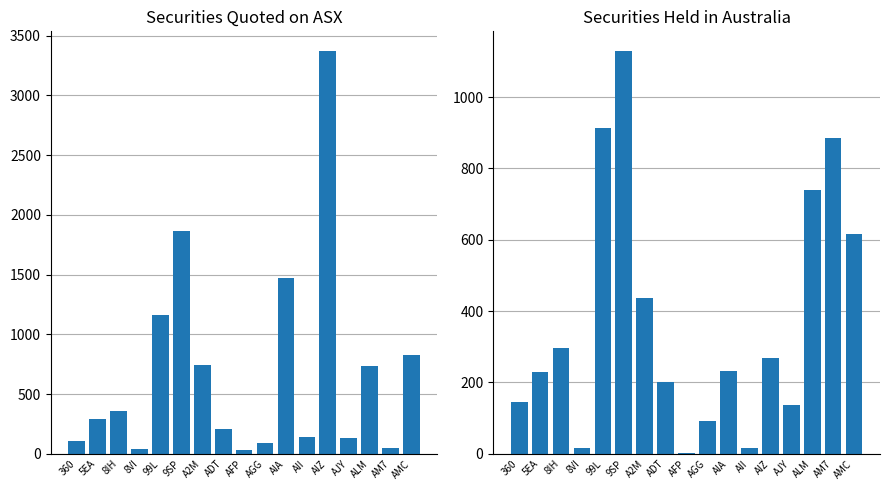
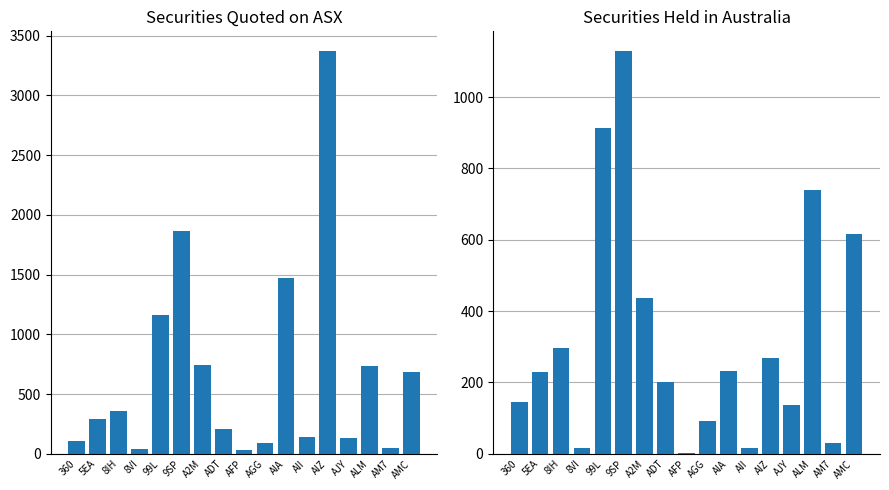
  {
    "Securities Quoted on ASX": {
      "360": 110,
      "5EA": 290,
      "8IH": 360,
      "8VI": 40,
      "99L": 1160,
      "9SP": 1870,
      "A2M": 740,
      "ADT": 210,
      "AFP": 40,
      "AGG": 90,
      "AIA": 1470,
      "AII": 140,
      "AIZ": 3370,
      "AJY": 140,
      "ALM": 740,
      "AM7": 50,
-     "AMC": 830
+     "AMC": 690
    },
    "Securities Held in Australia": {
      "360": 140,
      "5EA": 230,
      "8IH": 300,
      "8VI": 20,
      "99L": 910,
      "9SP": 1130,
      "A2M": 440,
      "ADT": 200,
      "AGG": 90,
      "AIA": 230,
      "AII": 20,
      "AIZ": 270,
      "AJY": 140,
      "ALM": 740,
-     "AM7": 890,
+     "AM7": 30,
      "AMC": 620
    }
  }
